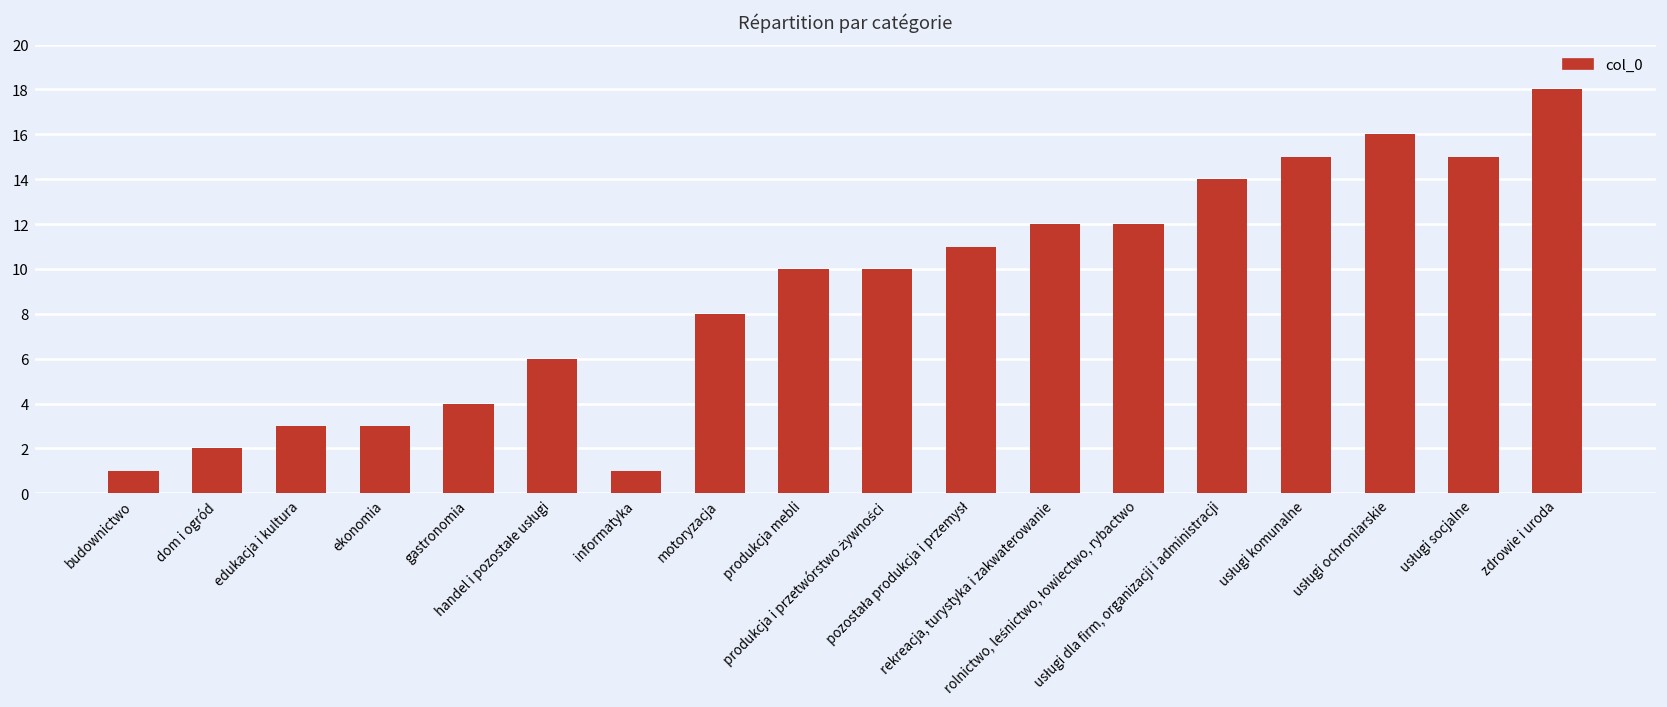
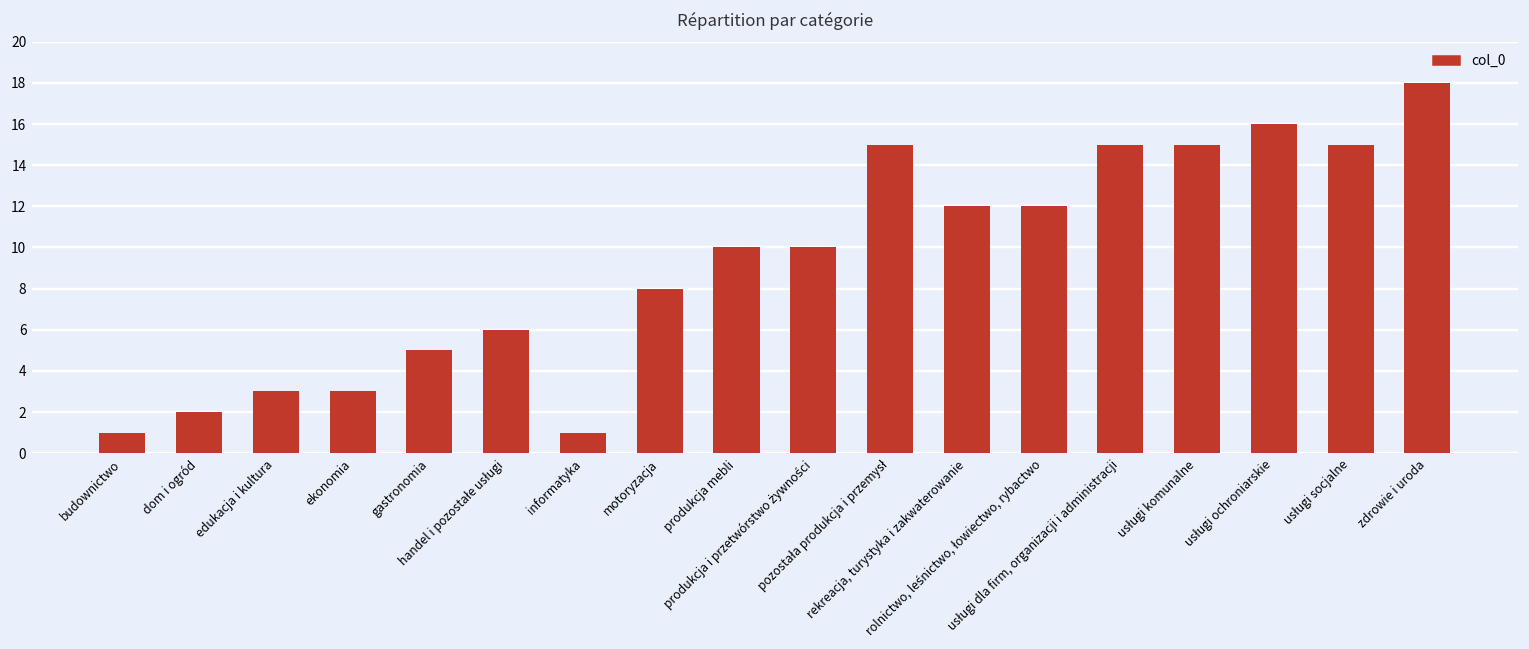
  {
    "budownictwo": 1,
    "dom i ogród": 2,
    "edukacja i kultura": 3,
    "ekonomia": 3,
-   "gastronomia": 4,
+   "gastronomia": 5,
    "handel i pozostałe usługi": 6,
    "informatyka": 1,
    "motoryzacja": 8,
    "produkcja mebli": 10,
    "produkcja i przetwórstwo żywności": 10,
-   "pozostała produkcja i przemysł": 11,
+   "pozostała produkcja i przemysł": 15,
    "rekreacja, turystyka i zakwaterowanie": 12,
    "rolnictwo, leśnictwo, łowiectwo, rybactwo": 12,
-   "usługi dla firm, organizacji i administracji": 14,
+   "usługi dla firm, organizacji i administracji": 15,
    "usługi komunalne": 15,
    "usługi ochroniarskie": 16,
    "usługi socjalne": 15,
    "zdrowie i uroda": 18
  }
